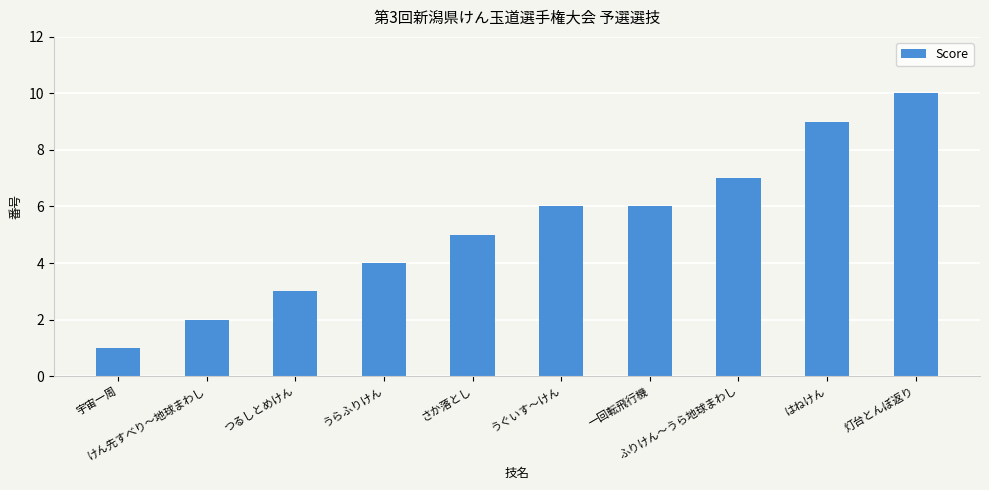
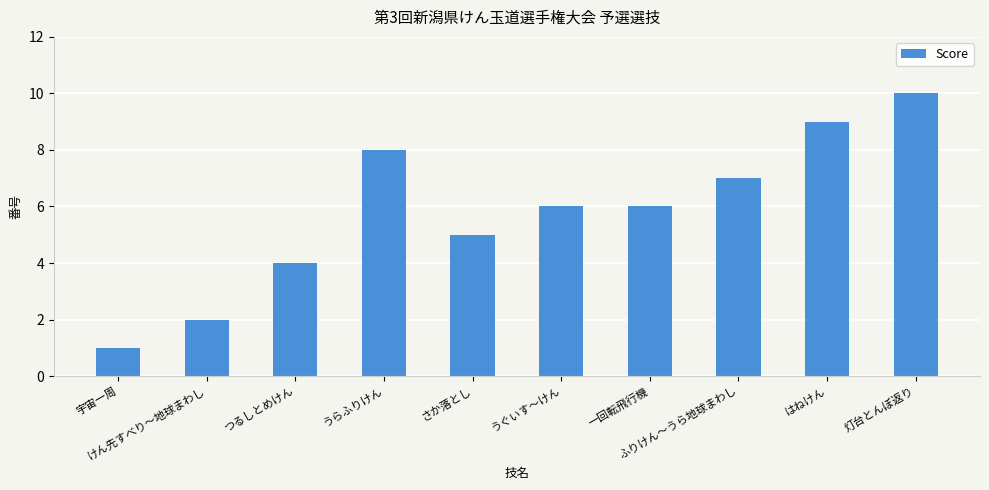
  {
    "宇宙一周": 1,
    "けん先すべり～地球まわし": 2,
-   "つるしとめけん": 3,
-   "うらふりけん": 4,
+   "つるしとめけん": 4,
+   "うらふりけん": 8,
    "さか落とし": 5,
    "うぐいす～けん": 6,
    "一回転飛行機": 6,
    "ふりけん～うら地球まわし": 7,
    "はねけん": 9,
    "灯台とんぼ返り": 10
  }
